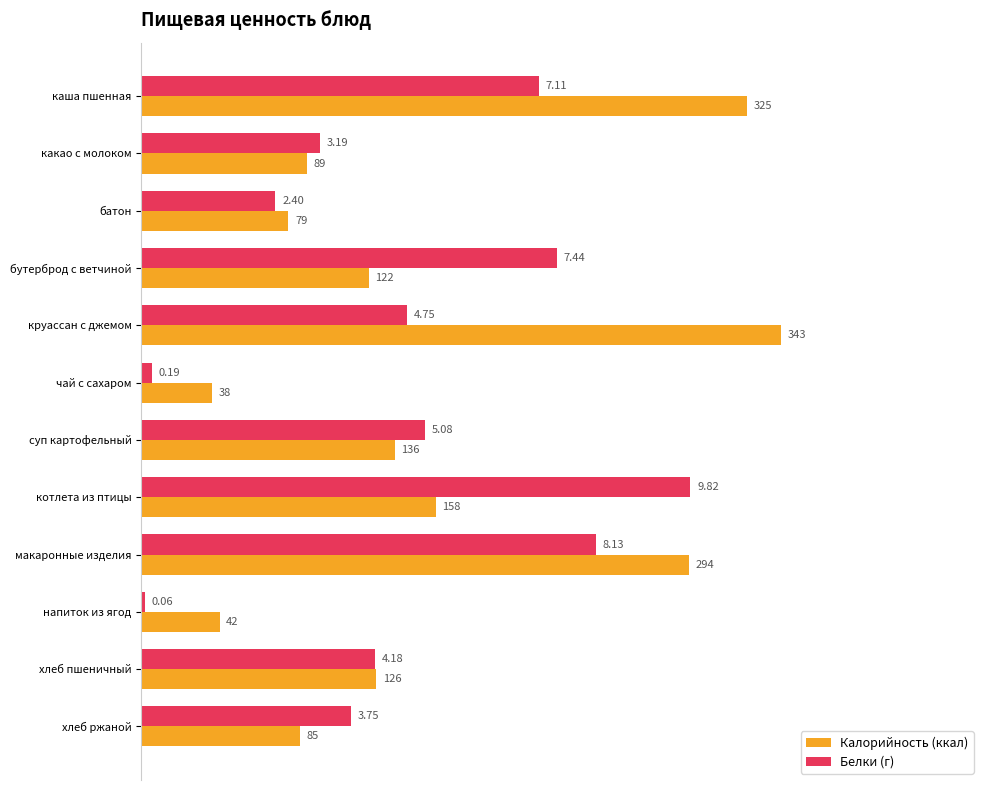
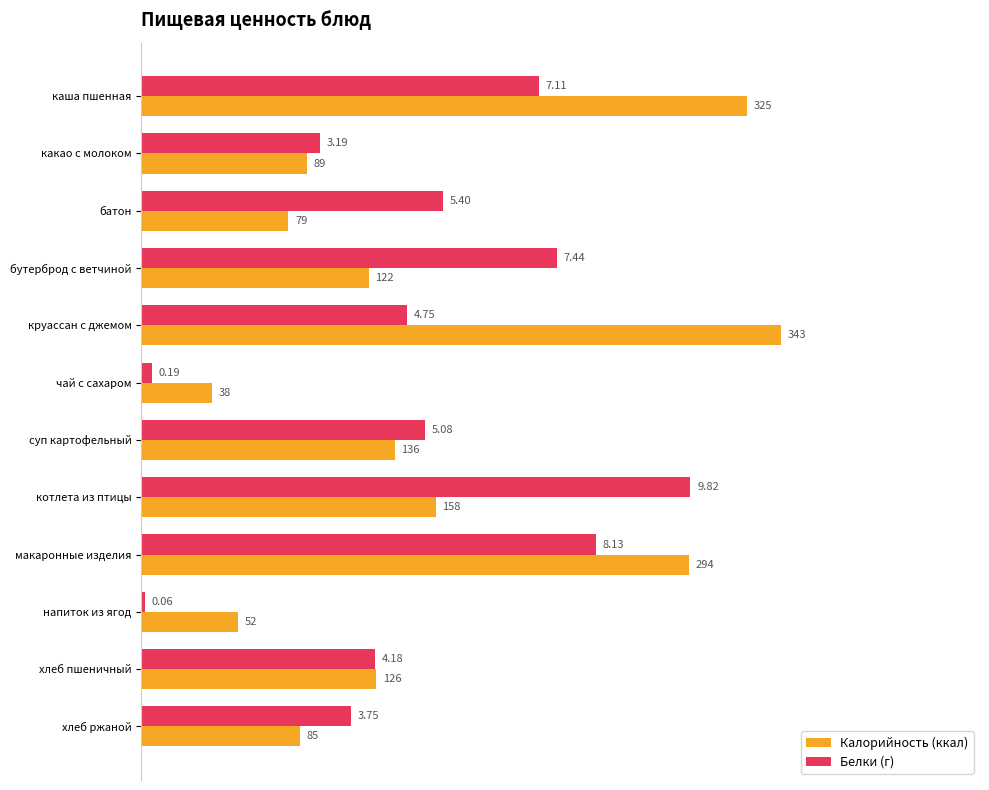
  {
    "Калорийность (ккал)": {
-     "напиток из ягод": 42
+     "напиток из ягод": 52
    },
    "Белки (г)": {
-     "батон": 2.40
+     "батон": 5.40
    }
  }
